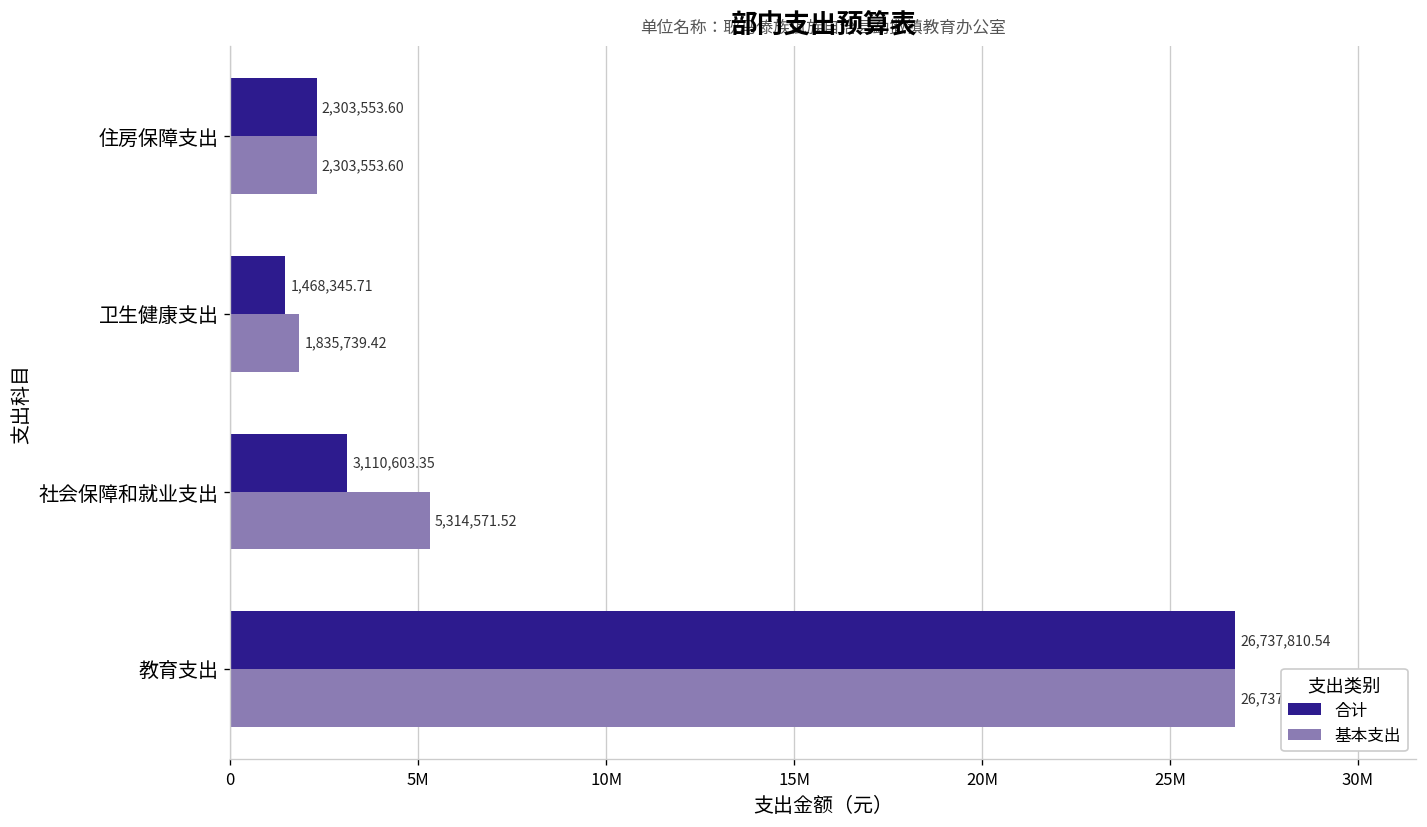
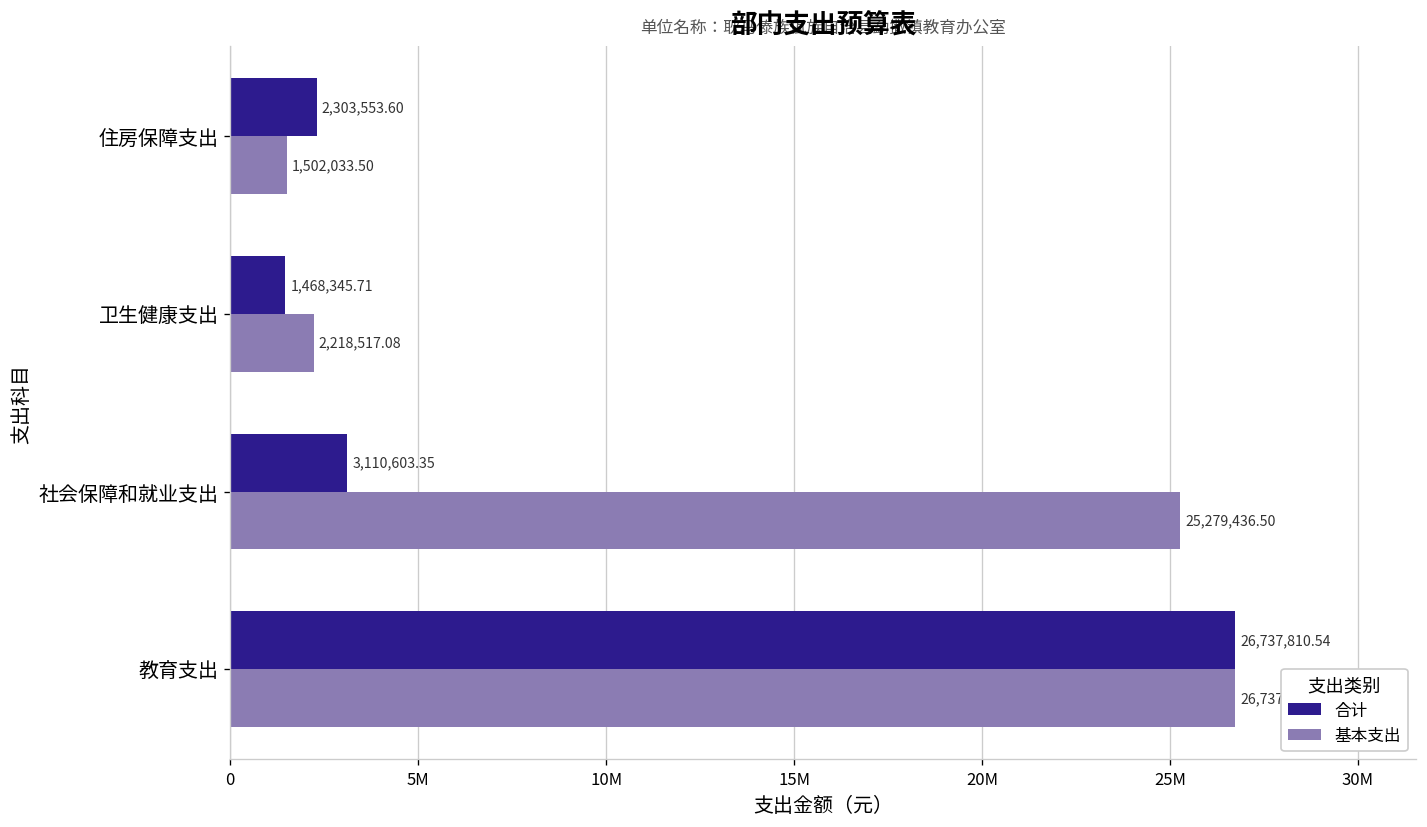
  {
    "合计": {
      "住房保障支出": "2,303,553.60",
      "卫生健康支出": "1,468,345.71",
      "社会保障和就业支出": "3,110,603.35",
      "教育支出": "26,737,810.54"
    },
    "基本支出": {
-     "住房保障支出": "2,303,553.60",
-     "卫生健康支出": "1,835,739.42",
-     "社会保障和就业支出": "5,314,571.52"
+     "住房保障支出": "1,502,033.50",
+     "卫生健康支出": "2,218,517.08",
+     "社会保障和就业支出": "25,279,436.50"
    }
  }
